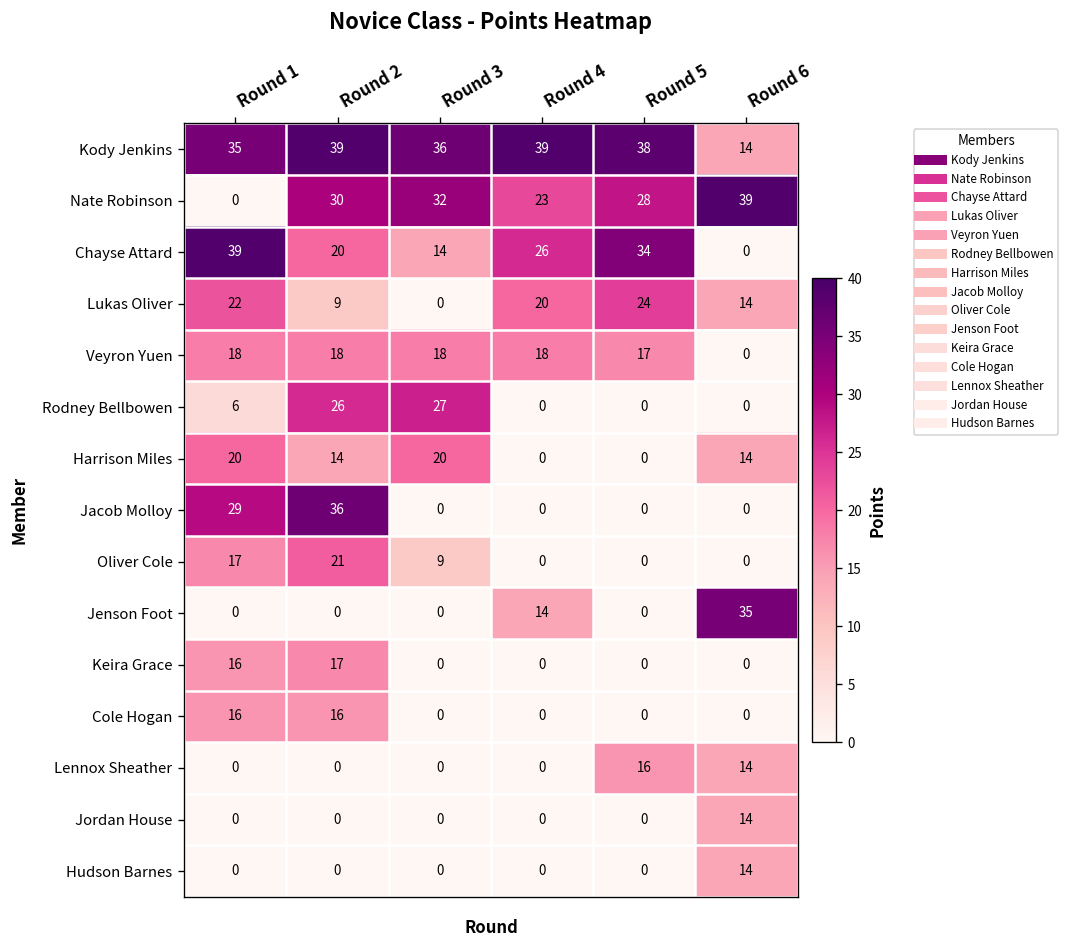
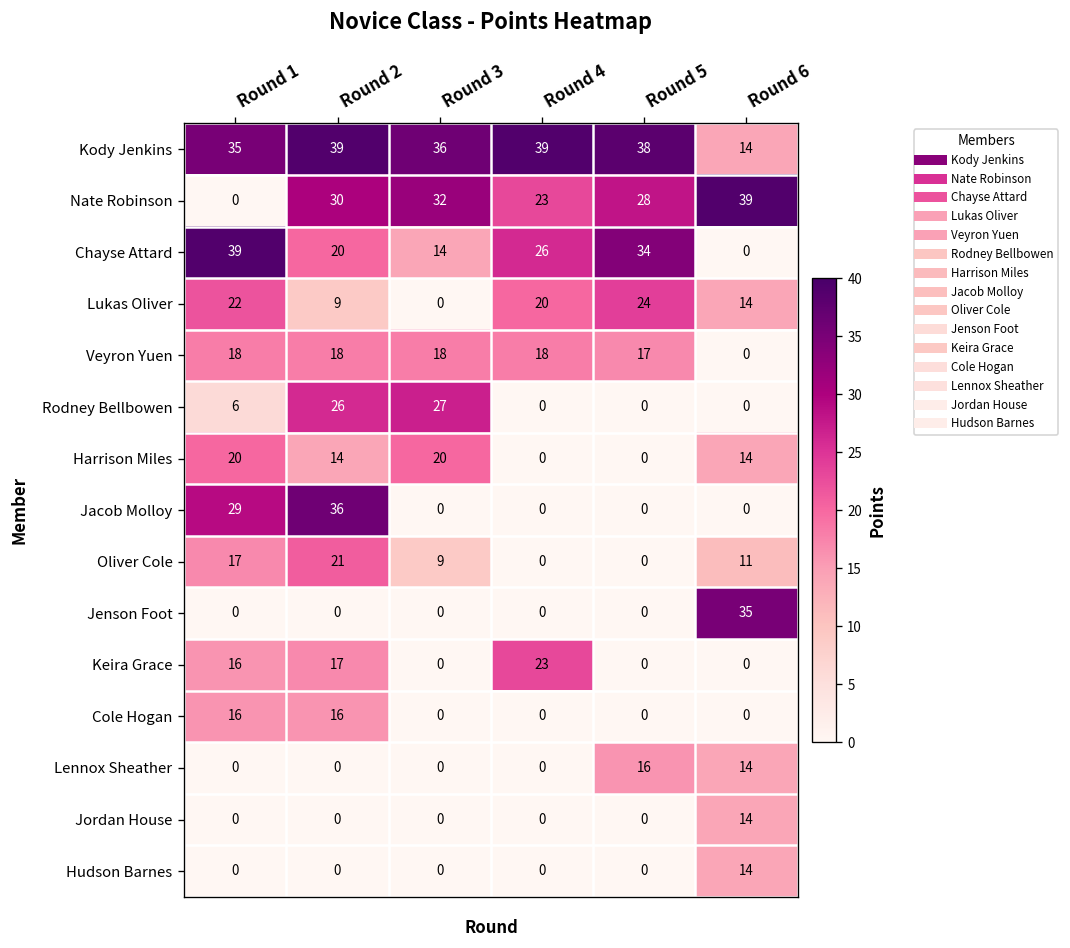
  {
    "Kody Jenkins": {
      "Round 1": 35,
      "Round 2": 39,
      "Round 3": 36,
      "Round 4": 39,
      "Round 5": 38,
      "Round 6": 14
    },
    "Nate Robinson": {
      "Round 1": 0,
      "Round 2": 30,
      "Round 3": 32,
      "Round 4": 23,
      "Round 5": 28,
      "Round 6": 39
    },
    "Chayse Attard": {
      "Round 1": 39,
      "Round 2": 20,
      "Round 3": 14,
      "Round 4": 26,
      "Round 5": 34,
      "Round 6": 0
    },
    "Lukas Oliver": {
      "Round 1": 22,
      "Round 2": 9,
      "Round 3": 0,
      "Round 4": 20,
      "Round 5": 24,
      "Round 6": 14
    },
    "Veyron Yuen": {
      "Round 1": 18,
      "Round 2": 18,
      "Round 3": 18,
      "Round 4": 18,
      "Round 5": 17,
      "Round 6": 0
    },
    "Rodney Bellbowen": {
      "Round 1": 6,
      "Round 2": 26,
      "Round 3": 27,
      "Round 4": 0,
      "Round 5": 0,
      "Round 6": 0
    },
    "Harrison Miles": {
      "Round 1": 20,
      "Round 2": 14,
      "Round 3": 20,
      "Round 4": 0,
      "Round 5": 0,
      "Round 6": 14
    },
    "Jacob Molloy": {
      "Round 1": 29,
      "Round 2": 36,
      "Round 3": 0,
      "Round 4": 0,
      "Round 5": 0,
      "Round 6": 0
    },
    "Oliver Cole": {
      "Round 1": 17,
      "Round 2": 21,
      "Round 3": 9,
      "Round 4": 0,
      "Round 5": 0,
-     "Round 6": 0
+     "Round 6": 11
    },
    "Jenson Foot": {
      "Round 1": 0,
      "Round 2": 0,
      "Round 3": 0,
-     "Round 4": 14,
+     "Round 4": 0,
      "Round 5": 0,
      "Round 6": 35
    },
    "Keira Grace": {
      "Round 1": 16,
      "Round 2": 17,
      "Round 3": 0,
-     "Round 4": 0,
+     "Round 4": 23,
      "Round 5": 0,
      "Round 6": 0
    },
    "Cole Hogan": {
      "Round 1": 16,
      "Round 2": 16,
      "Round 3": 0,
      "Round 4": 0,
      "Round 5": 0,
      "Round 6": 0
    },
    "Lennox Sheather": {
      "Round 1": 0,
      "Round 2": 0,
      "Round 3": 0,
      "Round 4": 0,
      "Round 5": 16,
      "Round 6": 14
    },
    "Jordan House": {
      "Round 1": 0,
      "Round 2": 0,
      "Round 3": 0,
      "Round 4": 0,
      "Round 5": 0,
      "Round 6": 14
    },
    "Hudson Barnes": {
      "Round 1": 0,
      "Round 2": 0,
      "Round 3": 0,
      "Round 4": 0,
      "Round 5": 0,
      "Round 6": 14
    }
  }
